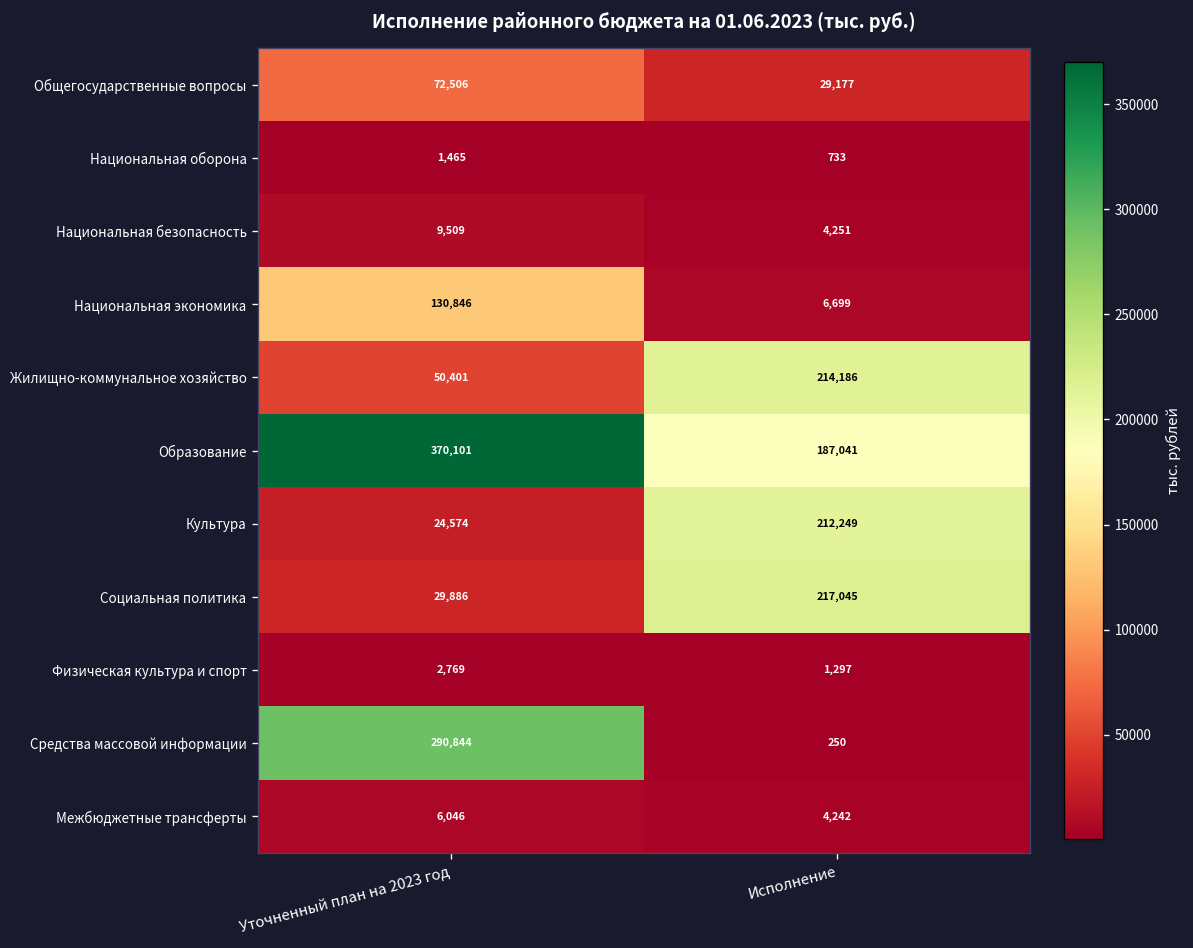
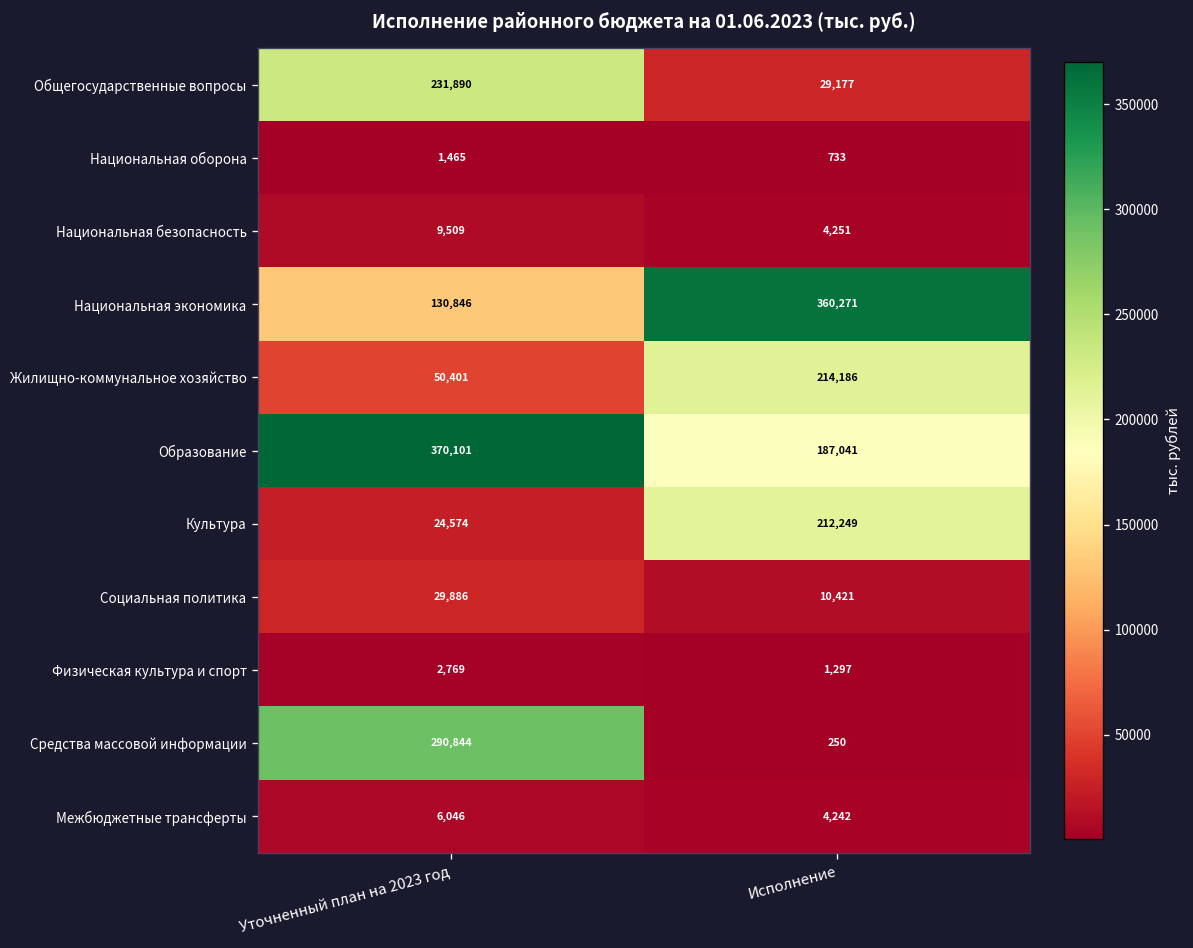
  {
    "Общегосударственные вопросы": {
-     "Уточненный план на 2023 год": "72,506",
+     "Уточненный план на 2023 год": "231,890",
      "Исполнение": "29,177"
    },
    "Национальная оборона": {
      "Уточненный план на 2023 год": "1,465",
      "Исполнение": "733"
    },
    "Национальная безопасность": {
      "Уточненный план на 2023 год": "9,509",
      "Исполнение": "4,251"
    },
    "Национальная экономика": {
      "Уточненный план на 2023 год": "130,846",
-     "Исполнение": "6,699"
+     "Исполнение": "360,271"
    },
    "Жилищно-коммунальное хозяйство": {
      "Уточненный план на 2023 год": "50,401",
      "Исполнение": "214,186"
    },
    "Образование": {
      "Уточненный план на 2023 год": "370,101",
      "Исполнение": "187,041"
    },
    "Культура": {
      "Уточненный план на 2023 год": "24,574",
      "Исполнение": "212,249"
    },
    "Социальная политика": {
      "Уточненный план на 2023 год": "29,886",
-     "Исполнение": "217,045"
+     "Исполнение": "10,421"
    },
    "Физическая культура и спорт": {
      "Уточненный план на 2023 год": "2,769",
      "Исполнение": "1,297"
    },
    "Средства массовой информации": {
      "Уточненный план на 2023 год": "290,844",
      "Исполнение": "250"
    },
    "Межбюджетные трансферты": {
      "Уточненный план на 2023 год": "6,046",
      "Исполнение": "4,242"
    }
  }
